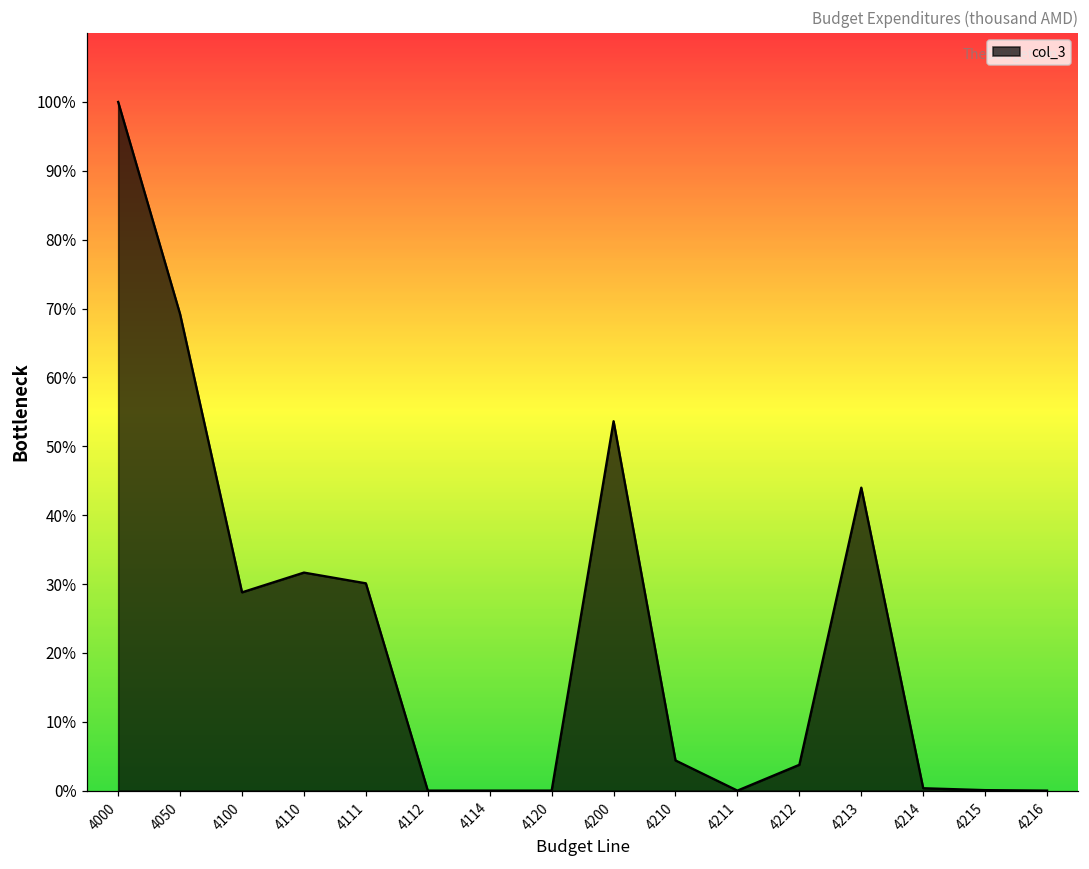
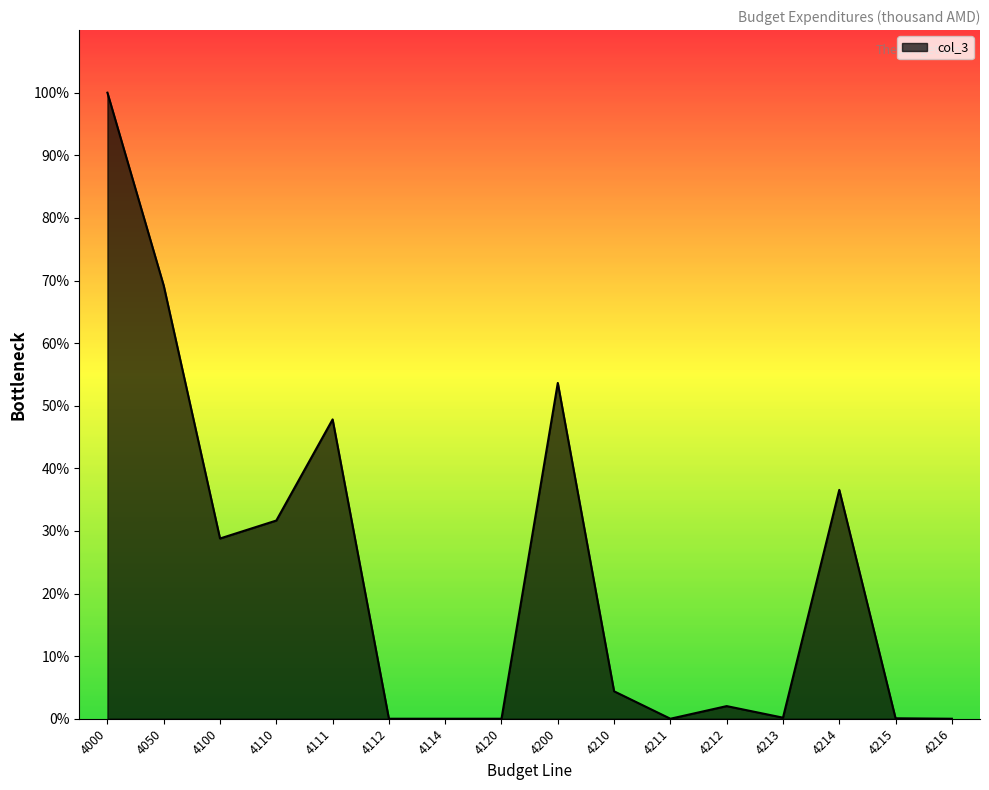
  {
    "4000": "100%",
    "4050": "69%",
    "4100": "29%",
    "4110": "32%",
-   "4111": "30%",
+   "4111": "48%",
    "4112": "0%",
    "4114": "0%",
    "4120": "0%",
    "4200": "54%",
    "4210": "4%",
    "4211": "0%",
-   "4212": "4%",
-   "4213": "44%",
-   "4214": "0%",
+   "4212": "2%",
+   "4213": "0%",
+   "4214": "37%",
    "4215": "0%",
    "4216": "0%"
  }
